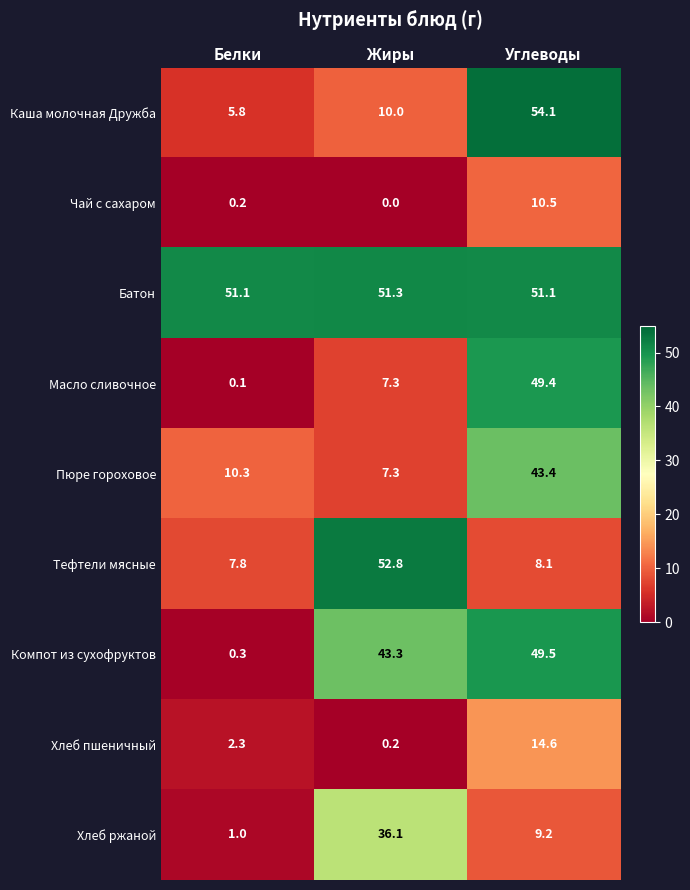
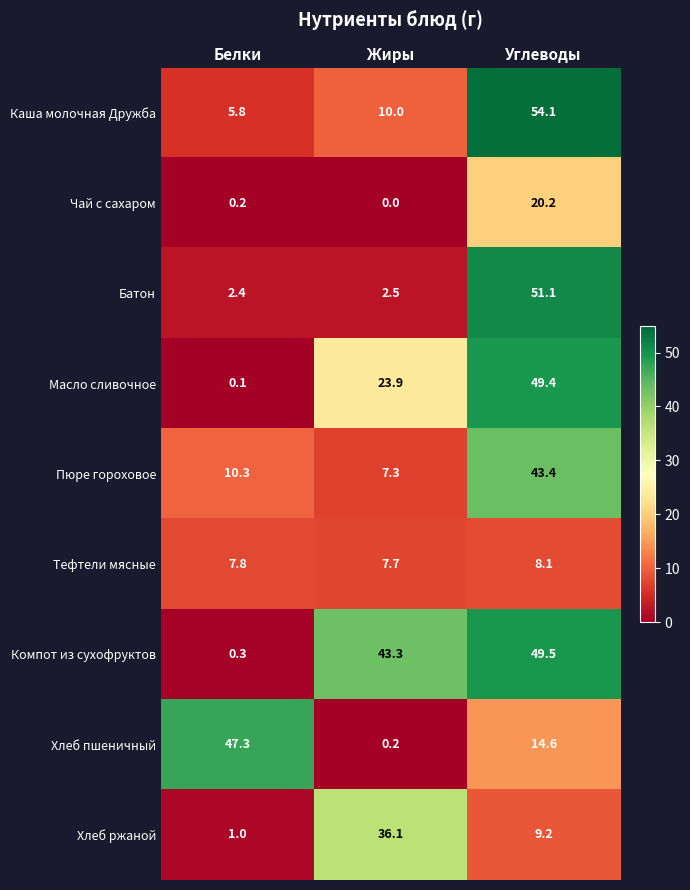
  {
    "Каша молочная Дружба": {
      "Белки": 5.8,
      "Жиры": 10.0,
      "Углеводы": 54.1
    },
    "Чай с сахаром": {
      "Белки": 0.2,
      "Жиры": 0.0,
-     "Углеводы": 10.5
+     "Углеводы": 20.2
    },
    "Батон": {
-     "Белки": 51.1,
-     "Жиры": 51.3,
+     "Белки": 2.4,
+     "Жиры": 2.5,
      "Углеводы": 51.1
    },
    "Масло сливочное": {
      "Белки": 0.1,
-     "Жиры": 7.3,
+     "Жиры": 23.9,
      "Углеводы": 49.4
    },
    "Пюре гороховое": {
      "Белки": 10.3,
      "Жиры": 7.3,
      "Углеводы": 43.4
    },
    "Тефтели мясные": {
      "Белки": 7.8,
-     "Жиры": 52.8,
+     "Жиры": 7.7,
      "Углеводы": 8.1
    },
    "Компот из сухофруктов": {
      "Белки": 0.3,
      "Жиры": 43.3,
      "Углеводы": 49.5
    },
    "Хлеб пшеничный": {
-     "Белки": 2.3,
+     "Белки": 47.3,
      "Жиры": 0.2,
      "Углеводы": 14.6
    },
    "Хлеб ржаной": {
      "Белки": 1.0,
      "Жиры": 36.1,
      "Углеводы": 9.2
    }
  }
